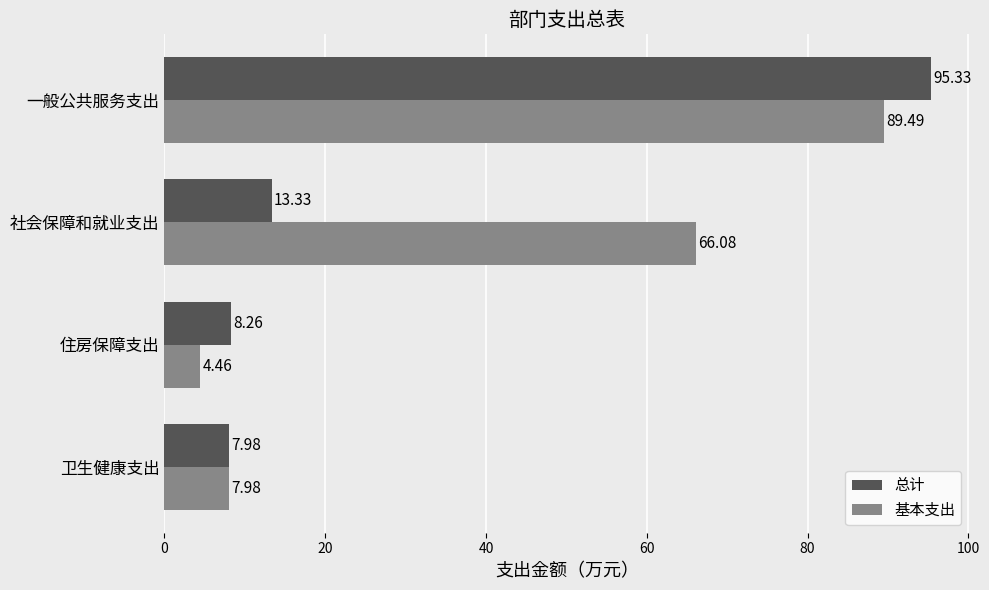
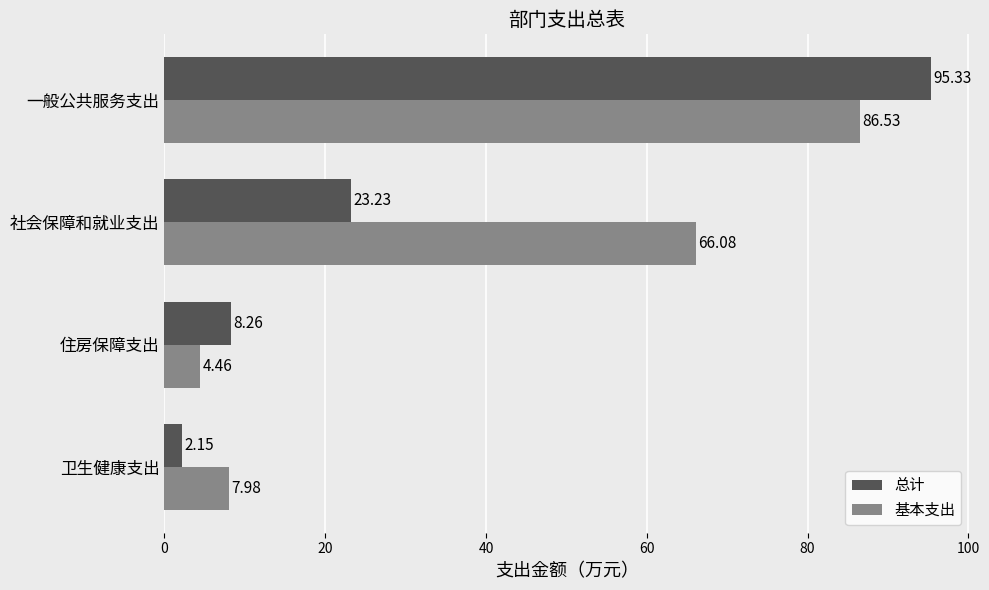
  {
    "总计": {
      "一般公共服务支出": 95.33,
-     "社会保障和就业支出": 13.33,
+     "社会保障和就业支出": 23.23,
      "住房保障支出": 8.26,
-     "卫生健康支出": 7.98
+     "卫生健康支出": 2.15
    },
    "基本支出": {
-     "一般公共服务支出": 89.49,
+     "一般公共服务支出": 86.53,
      "社会保障和就业支出": 66.08,
      "住房保障支出": 4.46,
      "卫生健康支出": 7.98
    }
  }
